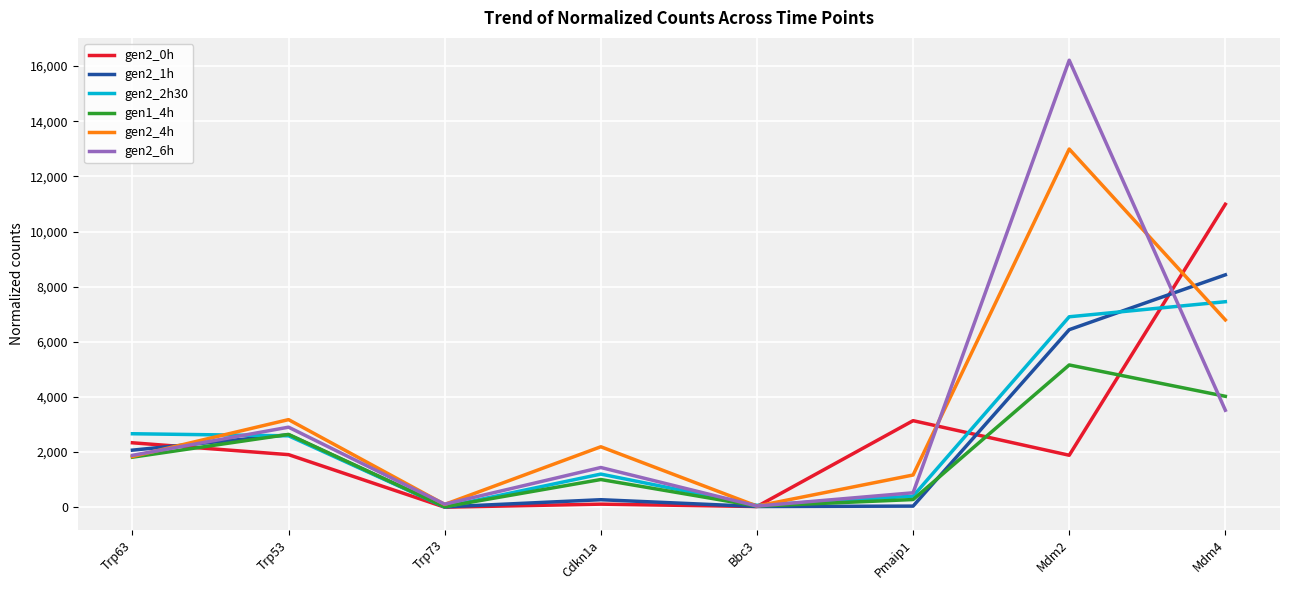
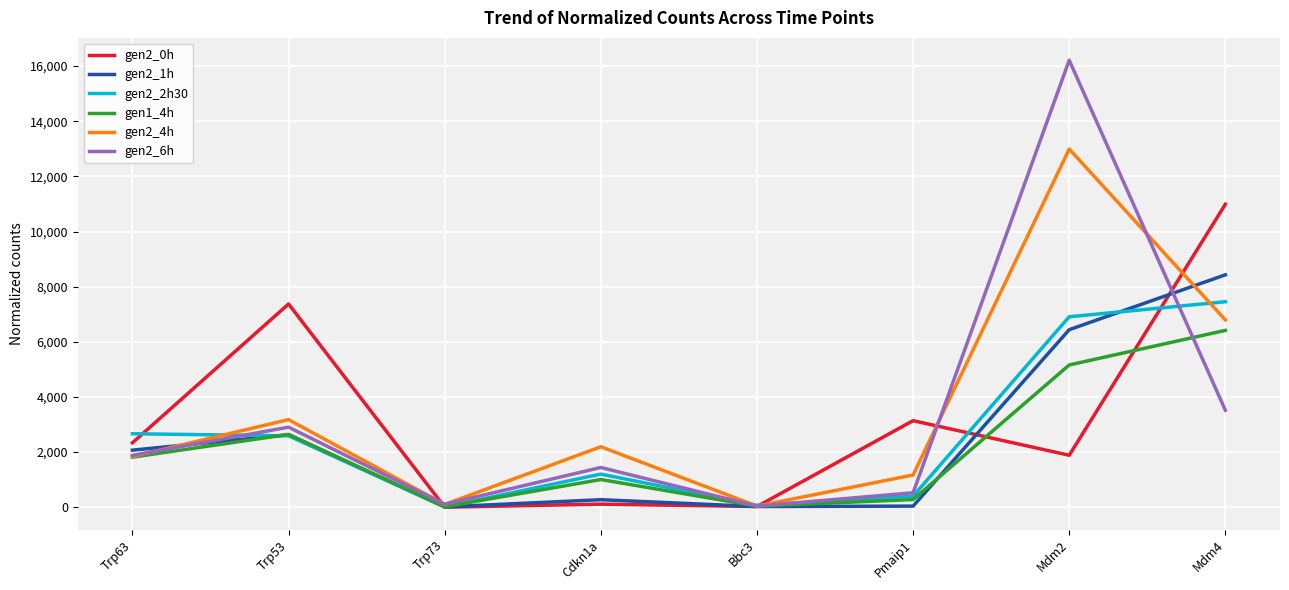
  {
    "gen2_0h": {
      "Trp63": "2,300",
-     "Trp53": "1,900",
+     "Trp53": "7,400",
      "Cdkn1a": "100",
      "Pmaip1": "3,100",
      "Mdm2": "1,900",
      "Mdm4": "11,000"
    },
    "gen2_1h": {
      "Trp63": "2,100",
      "Cdkn1a": "300",
      "Pmaip1": "0",
      "Mdm2": "6,400",
      "Mdm4": "8,400"
    },
    "gen2_2h30": {
      "Trp63": "2,700",
      "Cdkn1a": "1,200",
      "Pmaip1": "400",
      "Mdm2": "6,900",
      "Mdm4": "7,500"
    },
    "gen1_4h": {
      "Cdkn1a": "1,000",
      "Pmaip1": "300",
      "Mdm2": "5,200",
-     "Mdm4": "4,000"
+     "Mdm4": "6,400"
    },
    "gen2_4h": {
      "Trp53": "3,200",
      "Cdkn1a": "2,200",
      "Pmaip1": "1,200",
      "Mdm2": "13,000",
      "Mdm4": "6,800"
    },
    "gen2_6h": {
      "Trp53": "2,900",
      "Cdkn1a": "1,400",
      "Pmaip1": "500",
      "Mdm2": "16,200",
      "Mdm4": "3,500"
    }
  }
